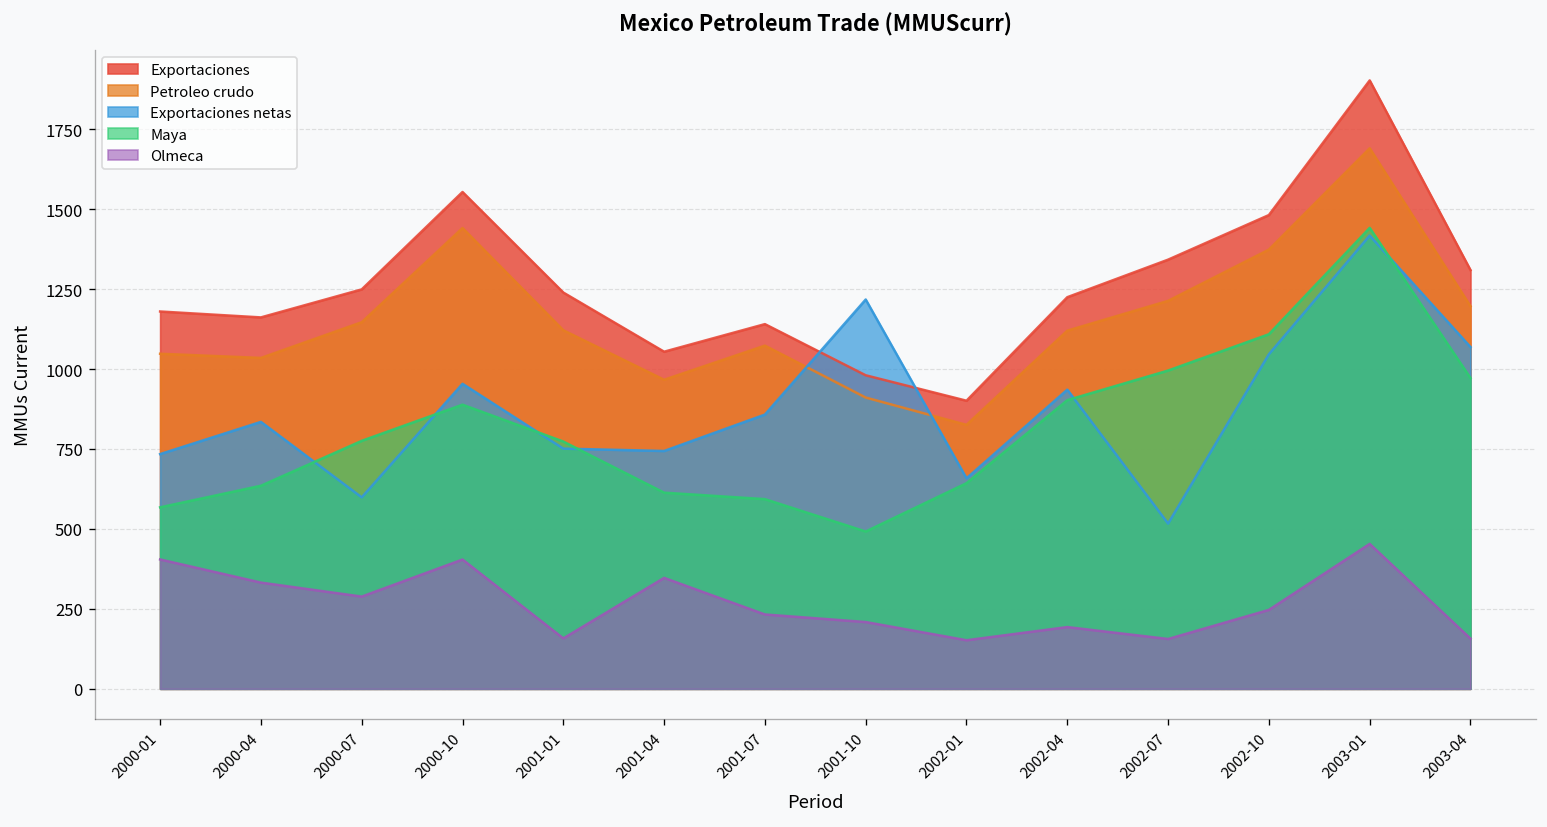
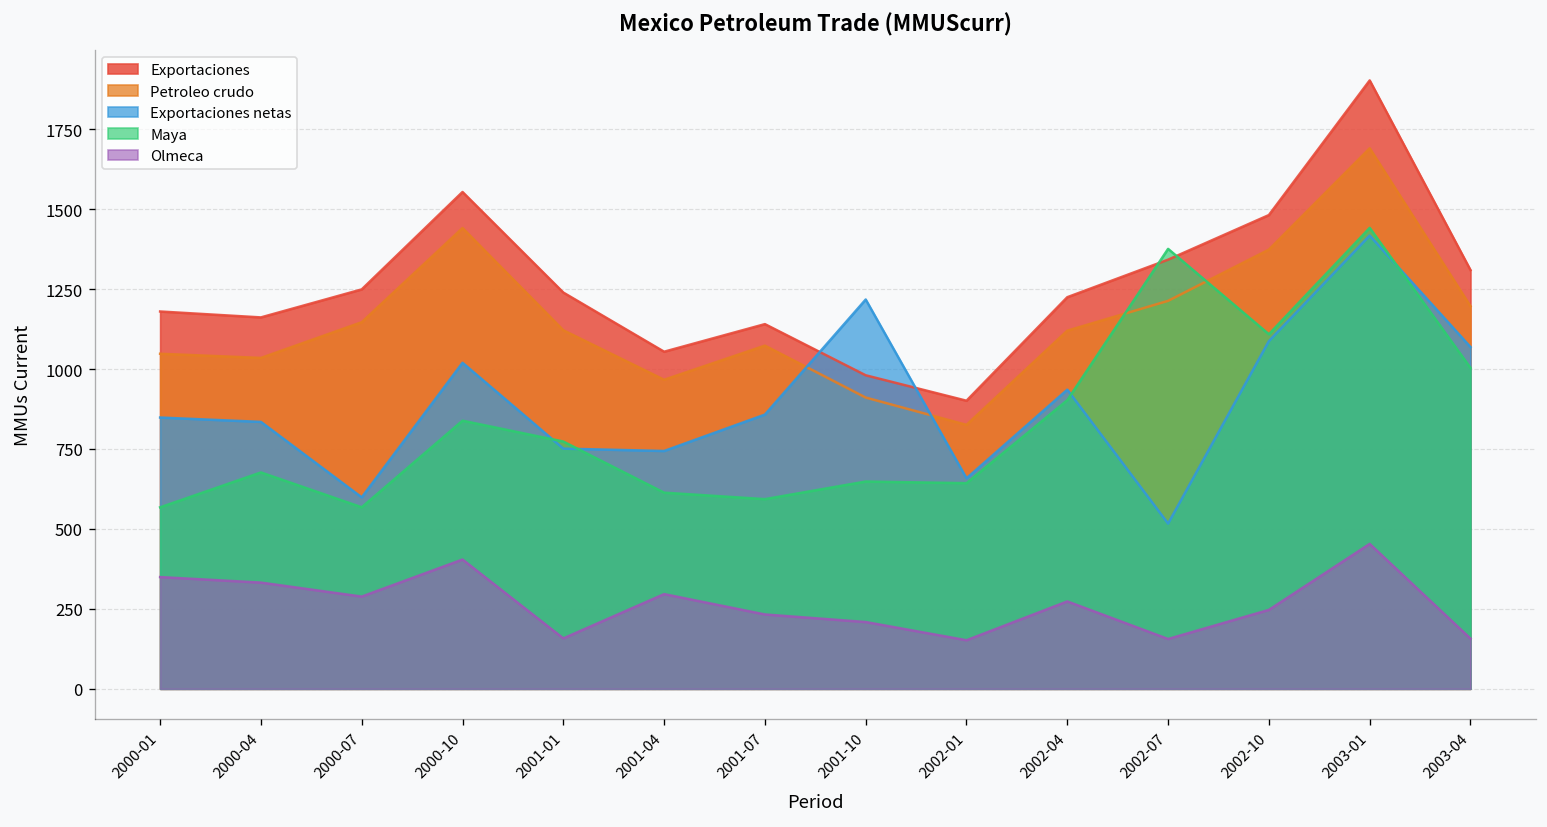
  {
    "Exportaciones netas": {
-     "2000-01": 730,
+     "2000-01": 850,
      "2000-04": 830,
      "2000-07": 600,
-     "2000-10": 950,
+     "2000-10": 1020,
      "2001-01": 750,
      "2001-04": 740,
      "2001-07": 860,
      "2001-10": 1220,
      "2002-01": 660,
      "2002-04": 940,
      "2002-07": 520,
-     "2002-10": 1050,
+     "2002-10": 1090,
      "2003-01": 1420,
      "2003-04": 1070
    },
    "Maya": {
      "2000-01": 570,
-     "2000-04": 640,
-     "2000-07": 780,
-     "2000-10": 890,
+     "2000-04": 680,
+     "2000-07": 570,
+     "2000-10": 840,
      "2001-01": 770,
      "2001-04": 610,
      "2001-07": 590,
-     "2001-10": 490,
+     "2001-10": 650,
      "2002-01": 640,
      "2002-04": 900,
-     "2002-07": 1000,
+     "2002-07": 1380,
      "2002-10": 1110,
      "2003-01": 1440,
-     "2003-04": 970
+     "2003-04": 1000
    },
    "Olmeca": {
-     "2000-01": 400,
+     "2000-01": 350,
      "2000-04": 330,
      "2000-07": 290,
      "2000-10": 400,
      "2001-01": 160,
-     "2001-04": 350,
+     "2001-04": 300,
      "2001-07": 230,
      "2001-10": 210,
      "2002-01": 150,
-     "2002-04": 190,
+     "2002-04": 270,
      "2002-07": 160,
      "2002-10": 250,
      "2003-01": 450,
      "2003-04": 160
    }
  }
